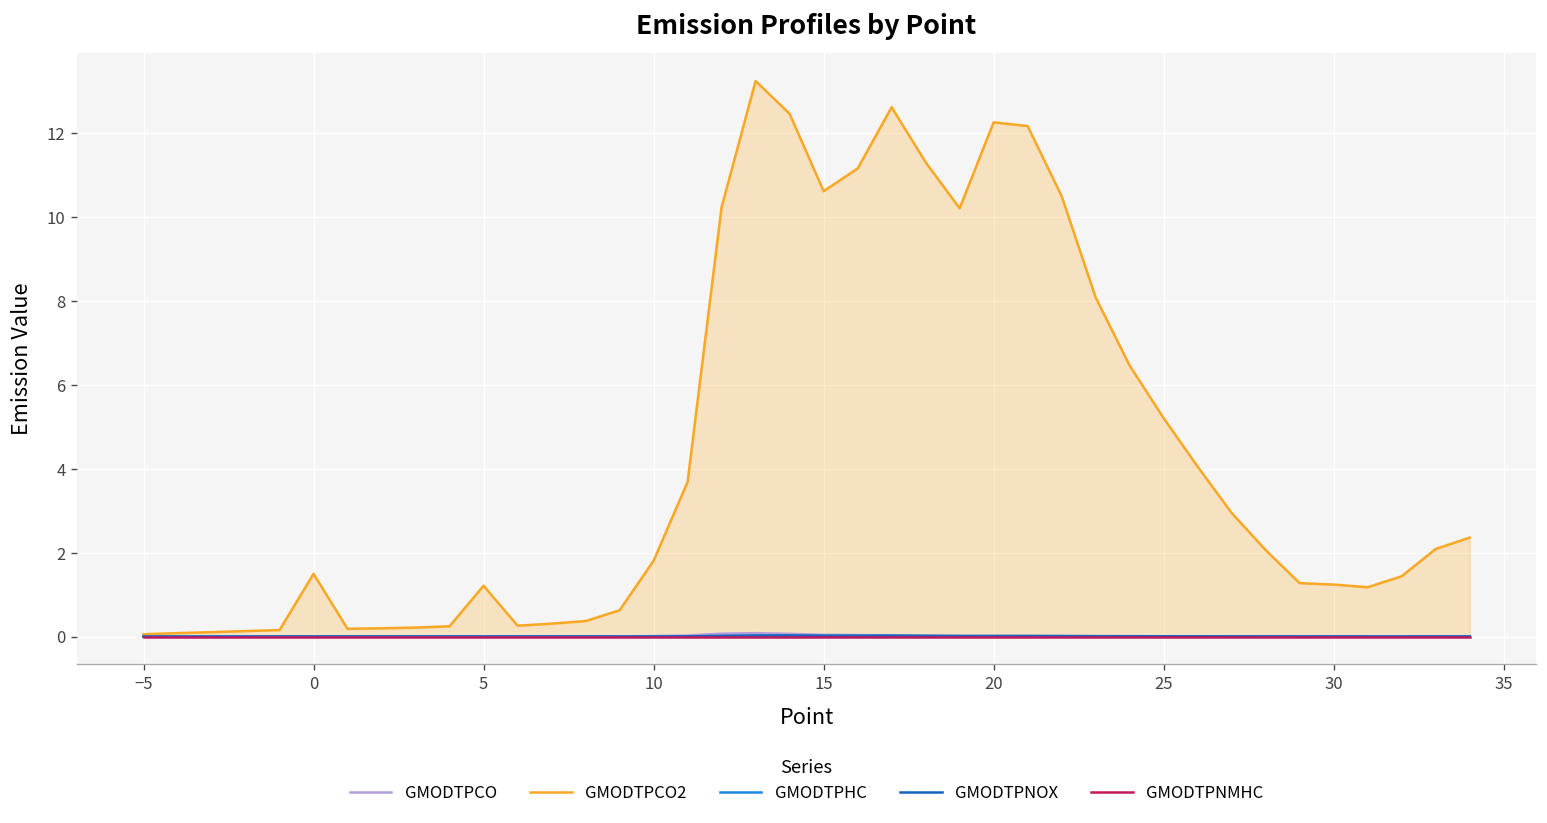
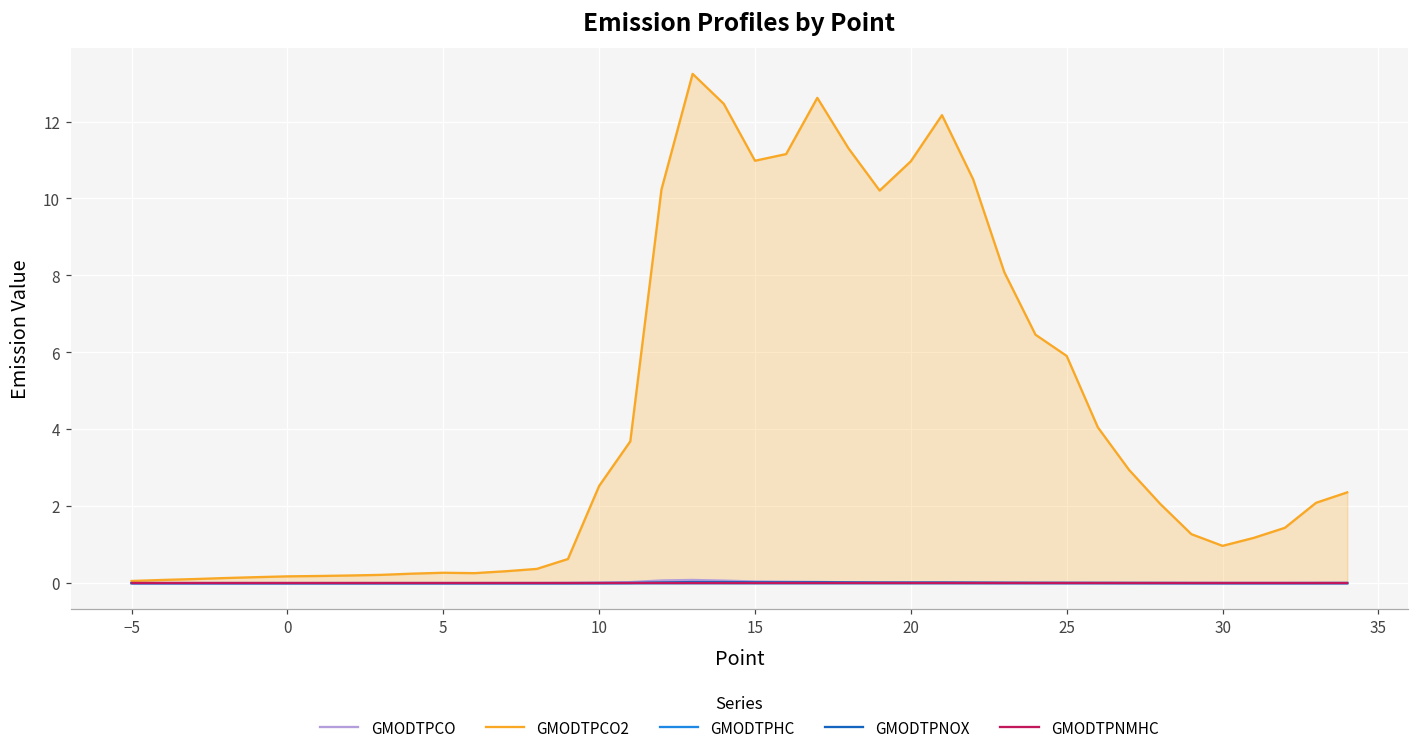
  {
    "GMODTPCO2": {
-     "0": 1.5,
-     "5": 1.2,
-     "10": 1.8,
-     "15": 10.6,
-     "20": 12.3,
-     "25": 5.2,
-     "30": 1.2
+     "0": 0.2,
+     "5": 0.3,
+     "10": 2.5,
+     "15": 11.0,
+     "20": 11.0,
+     "25": 5.9,
+     "30": 1.0
    }
  }
